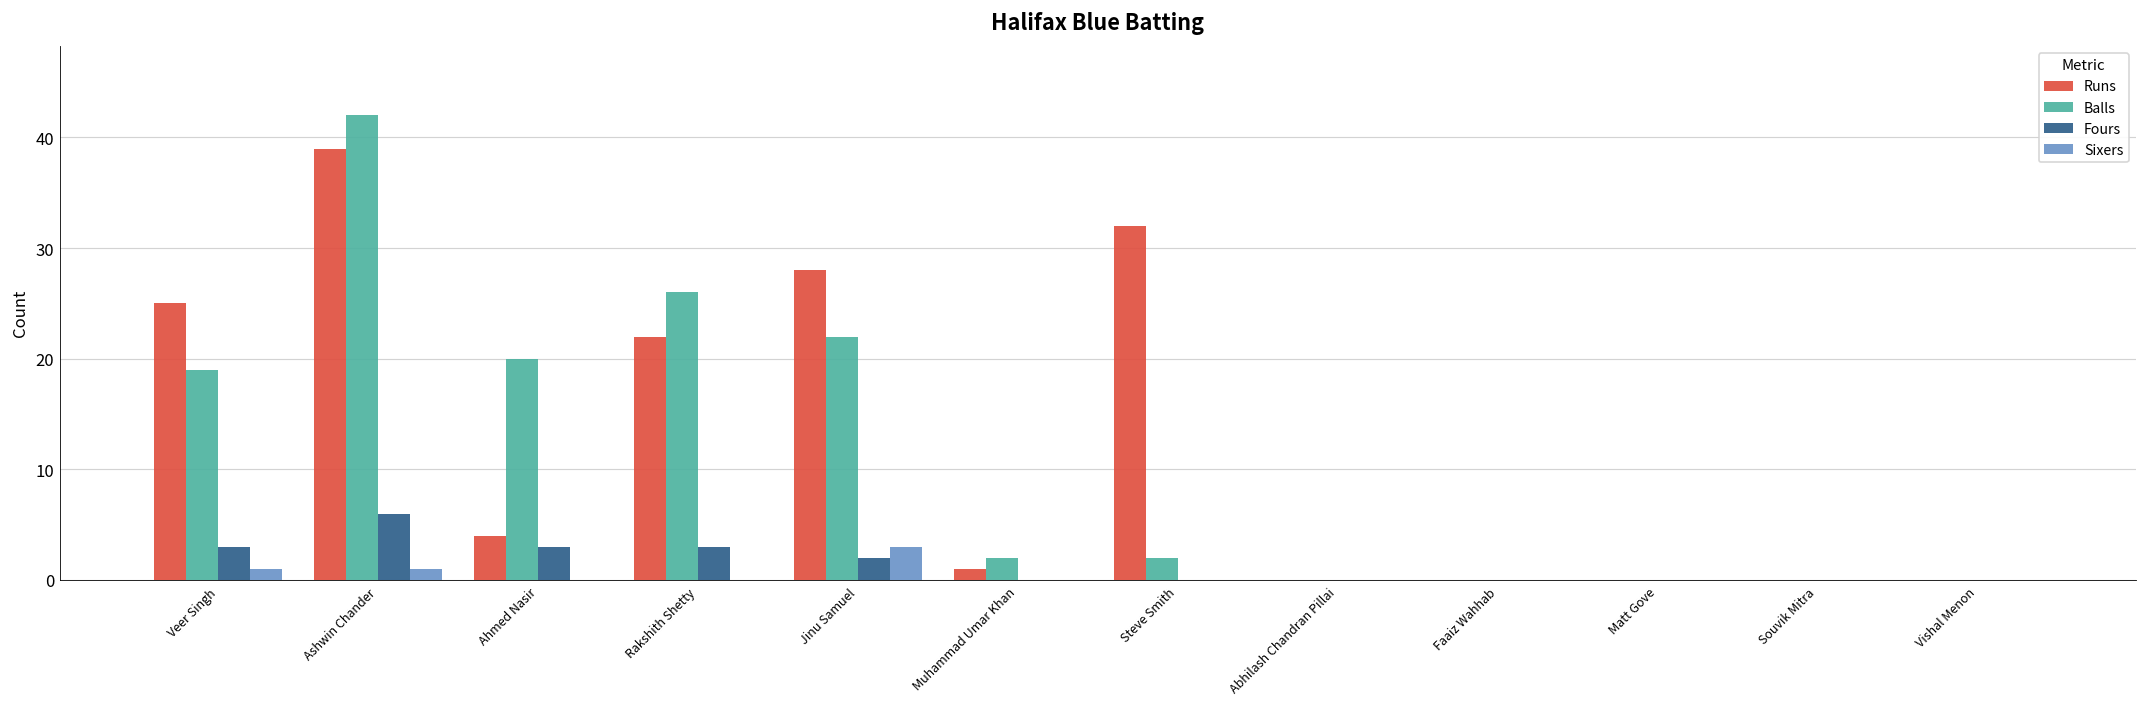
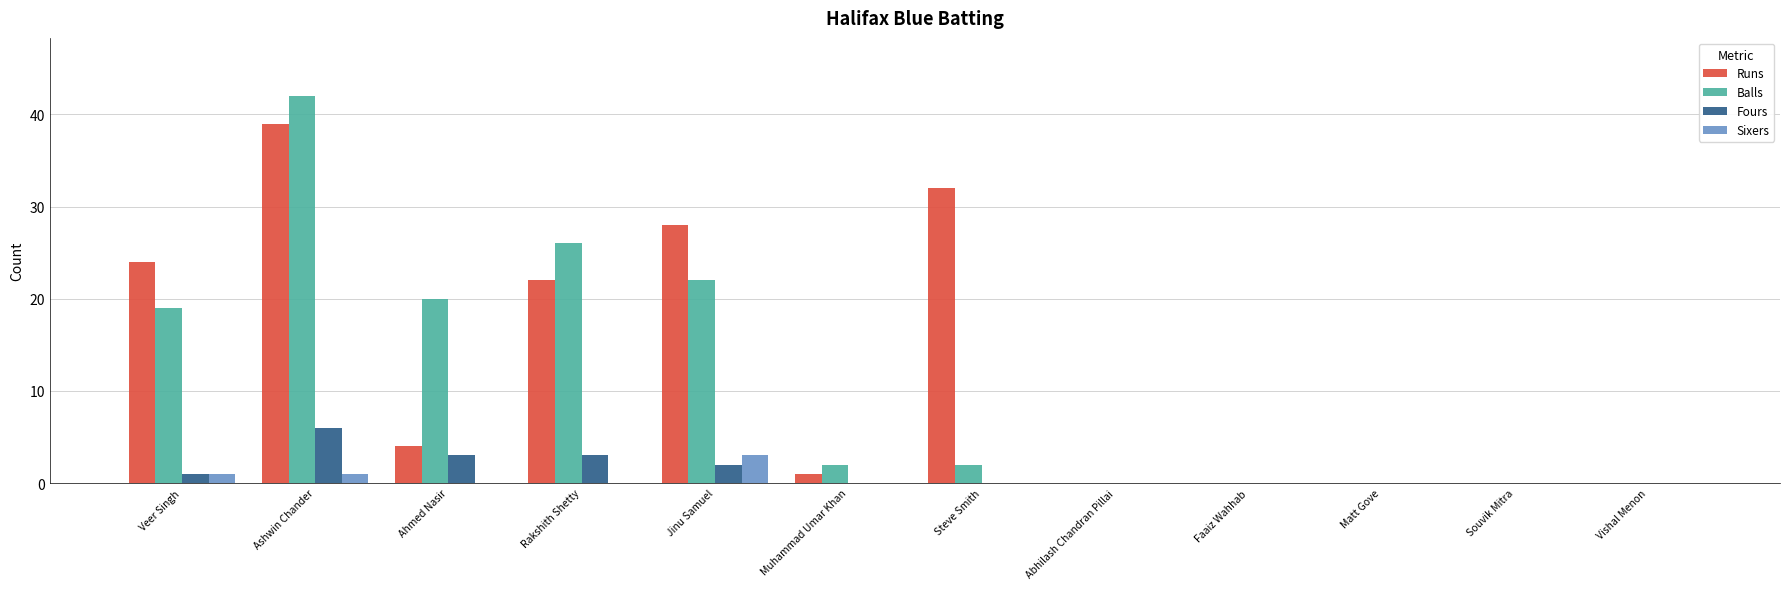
  {
    "Runs": {
-     "Veer Singh": 25,
+     "Veer Singh": 24,
      "Ashwin Chander": 39,
      "Ahmed Nasir": 4,
      "Rakshith Shetty": 22,
      "Jinu Samuel": 28,
      "Muhammad Umar Khan": 1,
      "Steve Smith": 32,
      "Abhilash Chandran Pillai": 0,
      "Faaiz Wahhab": 0,
      "Matt Gove": 0,
      "Souvik Mitra": 0,
      "Vishal Menon": 0
    },
    "Fours": {
-     "Veer Singh": 3,
+     "Veer Singh": 1,
      "Ashwin Chander": 6,
      "Ahmed Nasir": 3,
      "Rakshith Shetty": 3,
      "Jinu Samuel": 2,
      "Muhammad Umar Khan": 0,
      "Steve Smith": 0,
      "Abhilash Chandran Pillai": 0,
      "Faaiz Wahhab": 0,
      "Matt Gove": 0,
      "Souvik Mitra": 0,
      "Vishal Menon": 0
    }
  }
